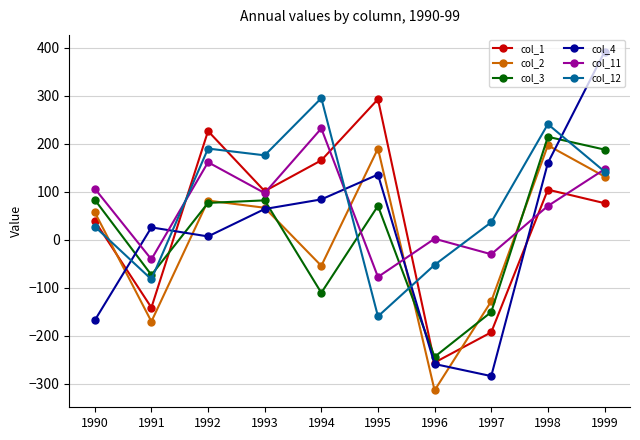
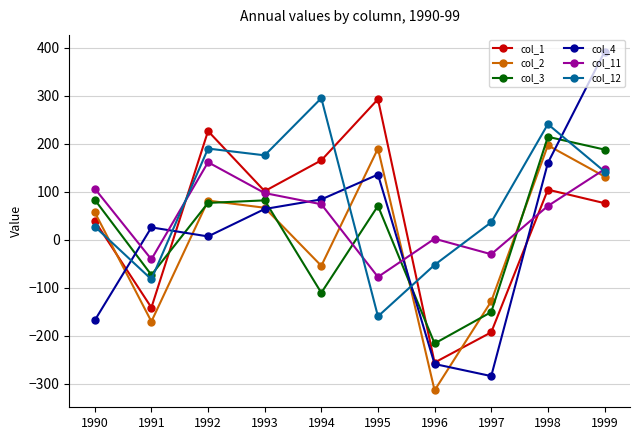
  {
    "col_1": {
      "1990": 40,
      "1991": -140,
      "1992": 230,
      "1994": 170,
      "1995": 290,
      "1997": -190,
      "1998": 100,
      "1999": 80
    },
    "col_2": {
      "1990": 60,
      "1991": -170,
      "1994": -50,
      "1995": 190,
      "1996": -310,
      "1997": -130,
      "1998": 200,
      "1999": 130
    },
    "col_3": {
      "1990": 80,
      "1991": -70,
      "1993": 80,
      "1994": -110,
      "1995": 70,
-     "1996": -240,
+     "1996": -220,
      "1997": -150,
      "1998": 210,
      "1999": 190
    },
    "col_4": {
      "1990": -170,
      "1991": 30,
      "1992": 10,
      "1994": 80,
      "1995": 140,
      "1997": -280,
      "1998": 160
    },
    "col_11": {
      "1990": 110,
      "1991": -40,
      "1992": 160,
-     "1994": 230,
+     "1994": 70,
      "1995": -80,
      "1996": 0,
      "1997": -30,
      "1998": 70
    },
    "col_12": {
      "1990": 30,
      "1991": -80,
      "1992": 190,
      "1993": 180,
      "1994": 290,
      "1995": -160,
      "1996": -50,
      "1997": 40,
      "1998": 240
    }
  }
